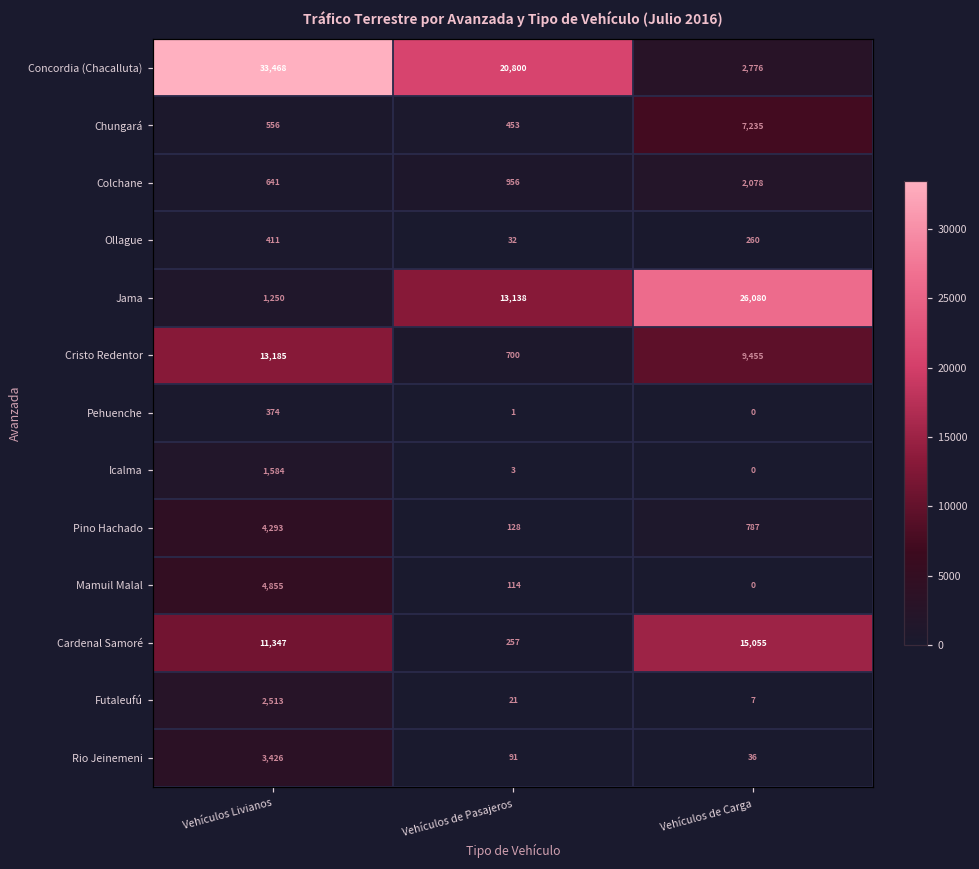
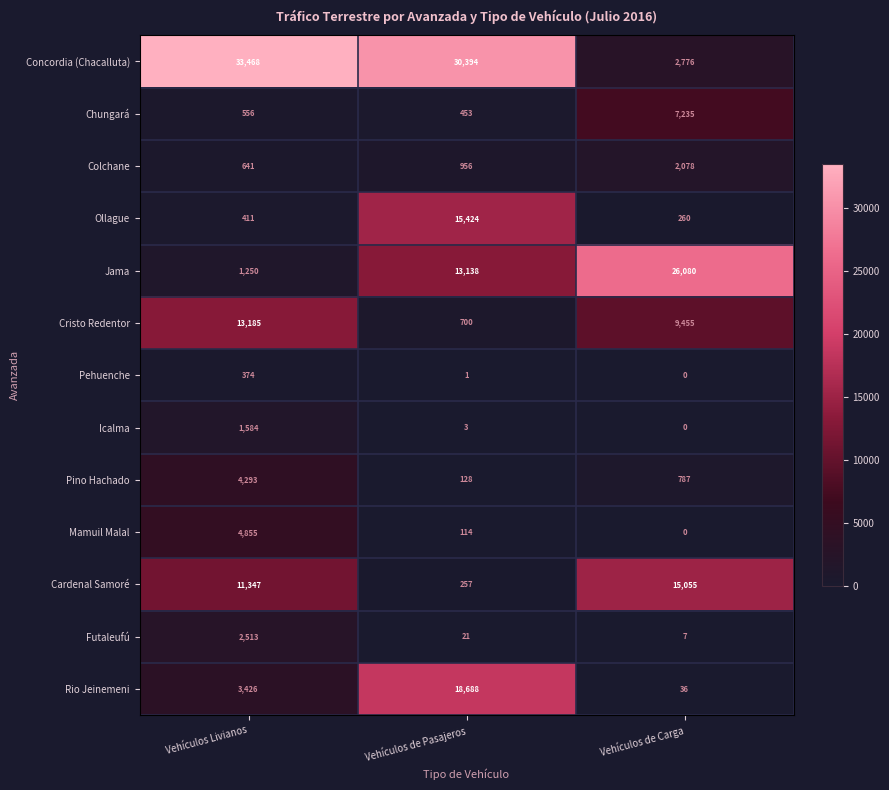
  {
    "Concordia (Chacalluta)": {
      "Vehículos Livianos": "33,468",
-     "Vehículos de Pasajeros": "20,800",
+     "Vehículos de Pasajeros": "30,394",
      "Vehículos de Carga": "2,776"
    },
    "Chungará": {
      "Vehículos Livianos": "556",
      "Vehículos de Pasajeros": "453",
      "Vehículos de Carga": "7,235"
    },
    "Colchane": {
      "Vehículos Livianos": "641",
      "Vehículos de Pasajeros": "956",
      "Vehículos de Carga": "2,078"
    },
    "Ollague": {
      "Vehículos Livianos": "411",
-     "Vehículos de Pasajeros": "32",
+     "Vehículos de Pasajeros": "15,424",
      "Vehículos de Carga": "260"
    },
    "Jama": {
      "Vehículos Livianos": "1,250",
      "Vehículos de Pasajeros": "13,138",
      "Vehículos de Carga": "26,080"
    },
    "Cristo Redentor": {
      "Vehículos Livianos": "13,185",
      "Vehículos de Pasajeros": "700",
      "Vehículos de Carga": "9,455"
    },
    "Pehuenche": {
      "Vehículos Livianos": "374",
      "Vehículos de Pasajeros": "1",
      "Vehículos de Carga": "0"
    },
    "Icalma": {
      "Vehículos Livianos": "1,584",
      "Vehículos de Pasajeros": "3",
      "Vehículos de Carga": "0"
    },
    "Pino Hachado": {
      "Vehículos Livianos": "4,293",
      "Vehículos de Pasajeros": "128",
      "Vehículos de Carga": "787"
    },
    "Mamuil Malal": {
      "Vehículos Livianos": "4,855",
      "Vehículos de Pasajeros": "114",
      "Vehículos de Carga": "0"
    },
    "Cardenal Samoré": {
      "Vehículos Livianos": "11,347",
      "Vehículos de Pasajeros": "257",
      "Vehículos de Carga": "15,055"
    },
    "Futaleufú": {
      "Vehículos Livianos": "2,513",
      "Vehículos de Pasajeros": "21",
      "Vehículos de Carga": "7"
    },
    "Rio Jeinemeni": {
      "Vehículos Livianos": "3,426",
-     "Vehículos de Pasajeros": "91",
+     "Vehículos de Pasajeros": "18,688",
      "Vehículos de Carga": "36"
    }
  }
